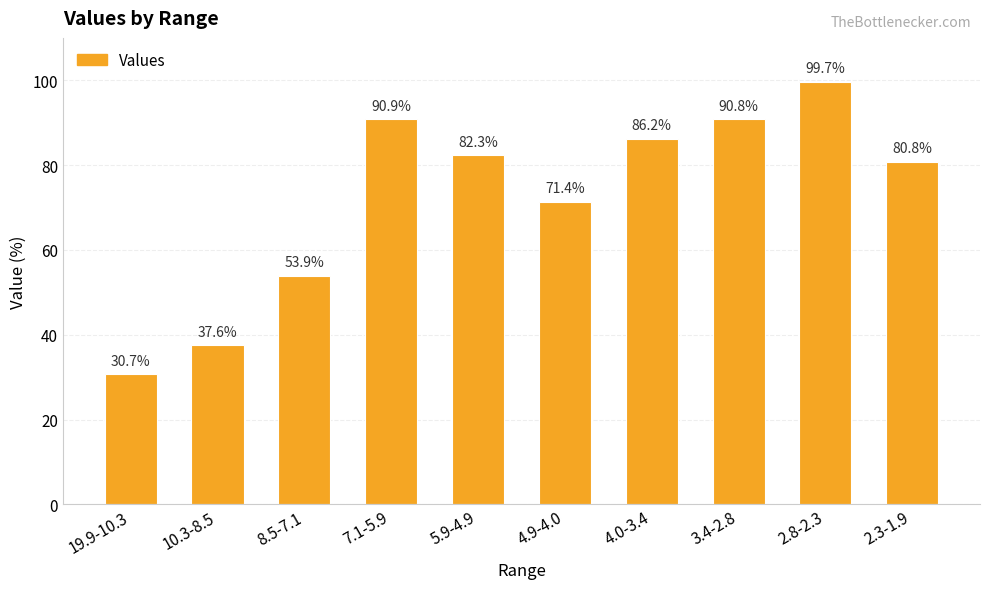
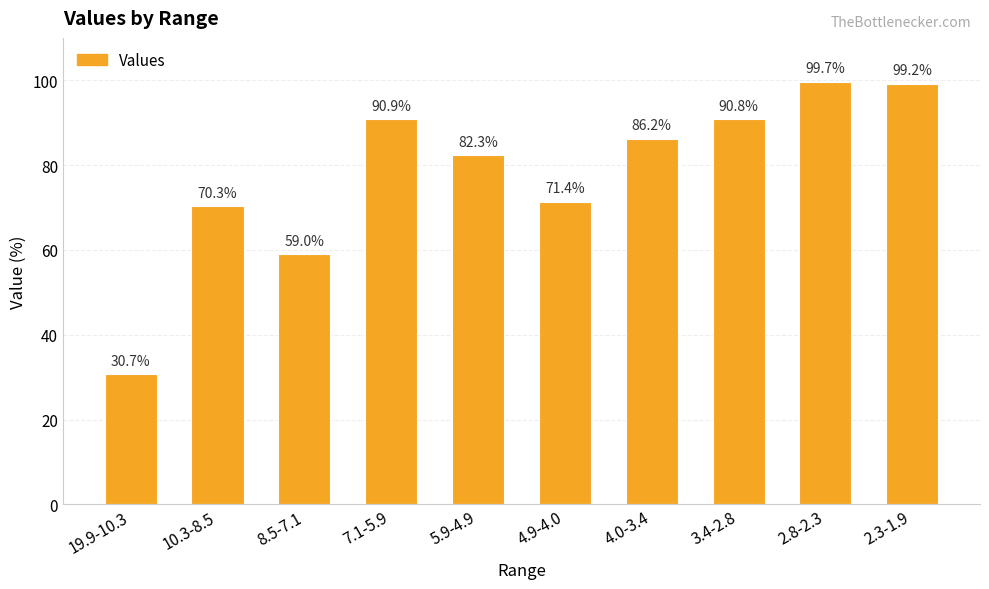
  {
    "19.9-10.3": "30.7%",
-   "10.3-8.5": "37.6%",
-   "8.5-7.1": "53.9%",
+   "10.3-8.5": "70.3%",
+   "8.5-7.1": "59.0%",
    "7.1-5.9": "90.9%",
    "5.9-4.9": "82.3%",
    "4.9-4.0": "71.4%",
    "4.0-3.4": "86.2%",
    "3.4-2.8": "90.8%",
    "2.8-2.3": "99.7%",
-   "2.3-1.9": "80.8%"
+   "2.3-1.9": "99.2%"
  }
